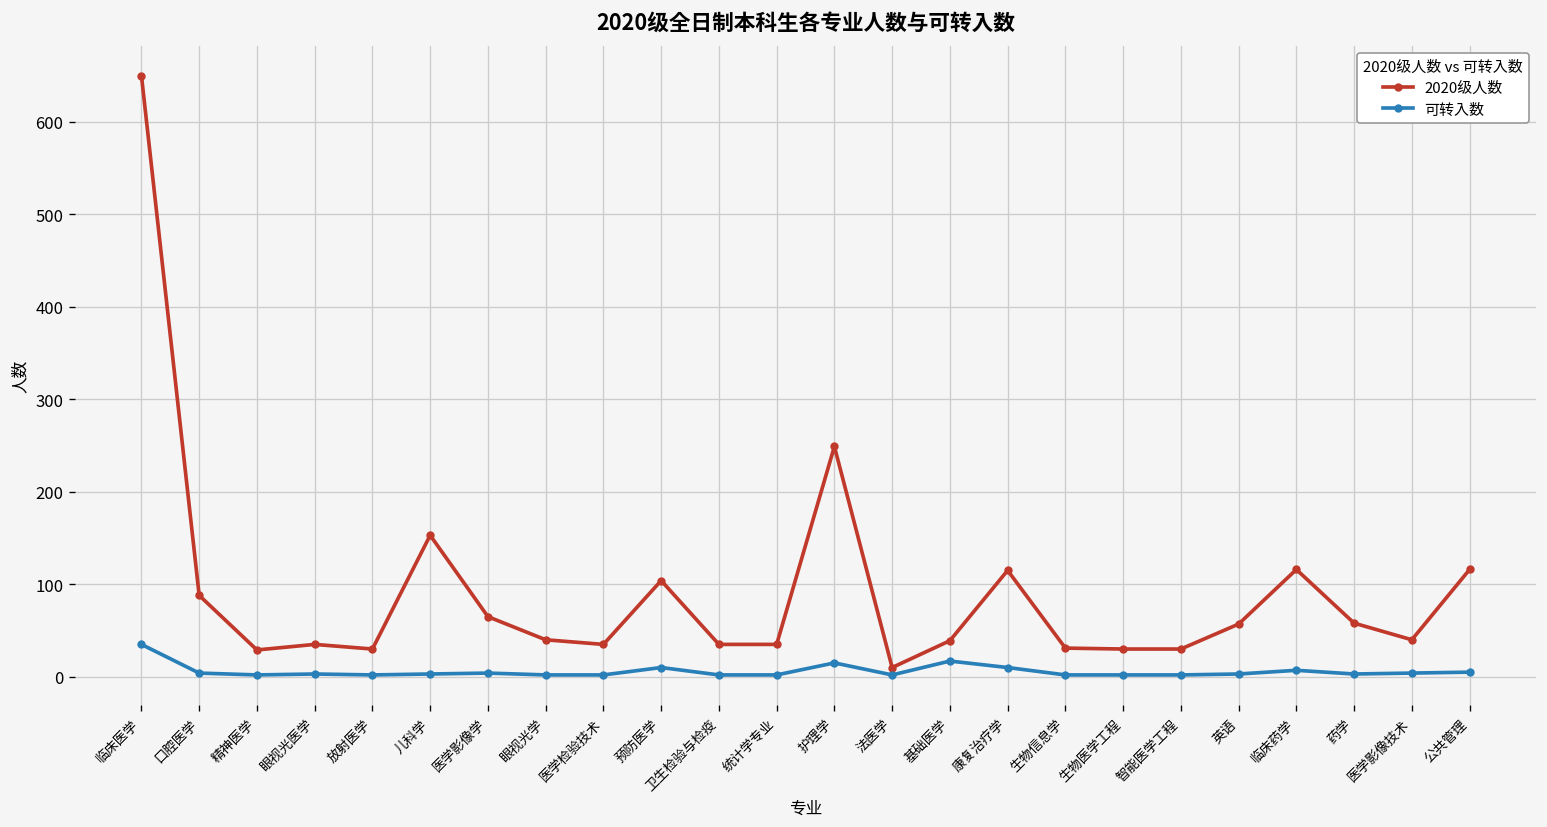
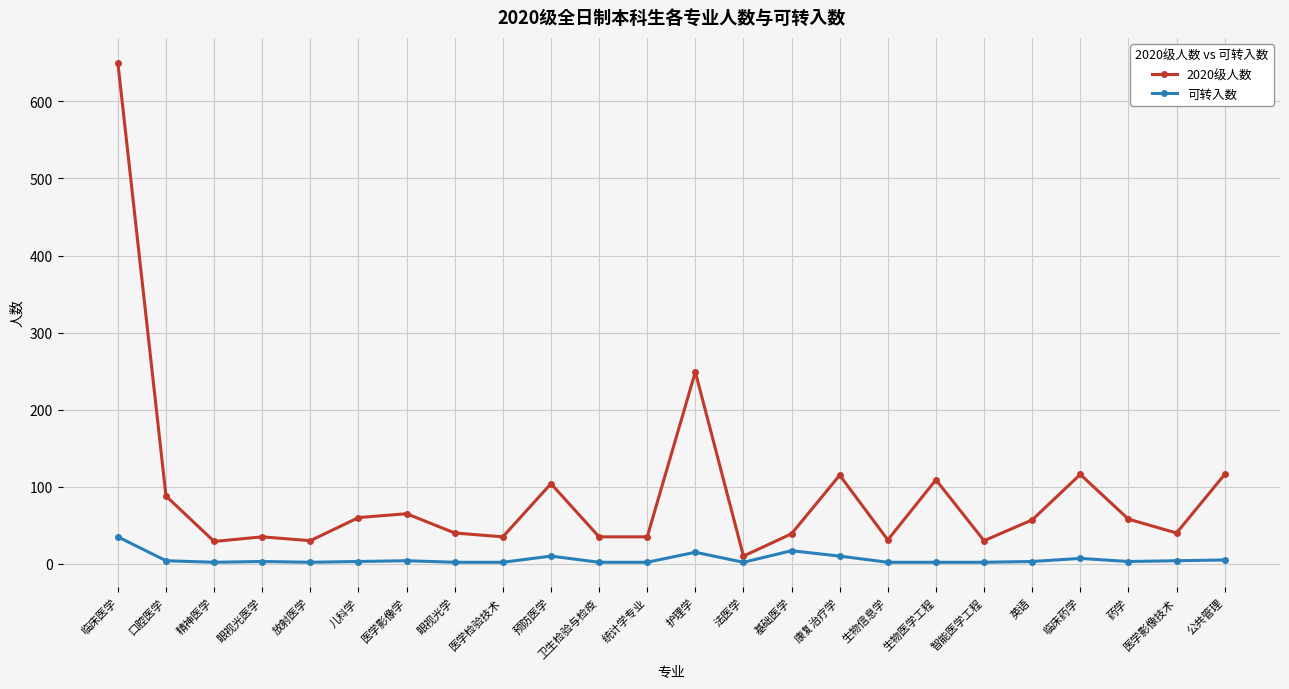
  {
    "2020级人数": {
      "临床医学": 650,
      "口腔医学": 90,
      "精神医学": 30,
      "眼视光医学": 40,
      "放射医学": 30,
-     "儿科学": 150,
+     "儿科学": 60,
      "医学影像学": 70,
      "眼视光学": 40,
      "医学检验技术": 40,
      "预防医学": 100,
      "卫生检验与检疫": 40,
      "统计学专业": 40,
      "护理学": 250,
      "法医学": 10,
      "基础医学": 40,
      "康复治疗学": 120,
      "生物信息学": 30,
-     "生物医学工程": 30,
+     "生物医学工程": 110,
      "智能医学工程": 30,
      "英语": 60,
      "临床药学": 120,
      "药学": 60,
      "医学影像技术": 40,
      "公共管理": 120
    },
    "可转入数": {
      "临床医学": 40,
      "口腔医学": 0,
      "精神医学": 0,
      "眼视光医学": 0,
      "放射医学": 0,
      "儿科学": 0,
      "医学影像学": 0,
      "眼视光学": 0,
      "医学检验技术": 0,
      "预防医学": 10,
      "卫生检验与检疫": 0,
      "统计学专业": 0,
      "护理学": 20,
      "法医学": 0,
      "基础医学": 20,
      "康复治疗学": 10,
      "生物信息学": 0,
      "生物医学工程": 0,
      "智能医学工程": 0,
      "英语": 0,
      "临床药学": 10,
      "药学": 0,
      "医学影像技术": 0,
      "公共管理": 10
    }
  }
